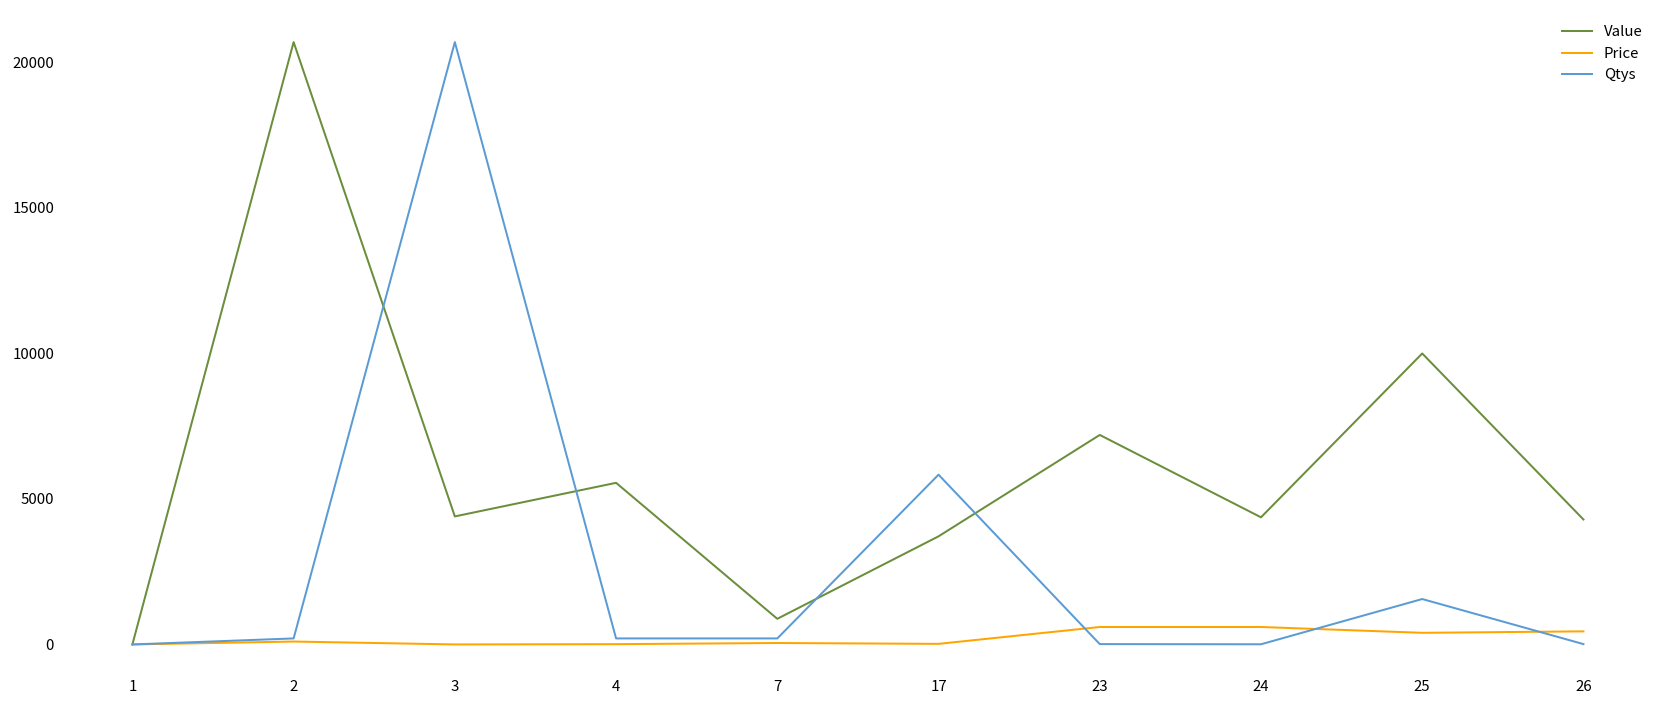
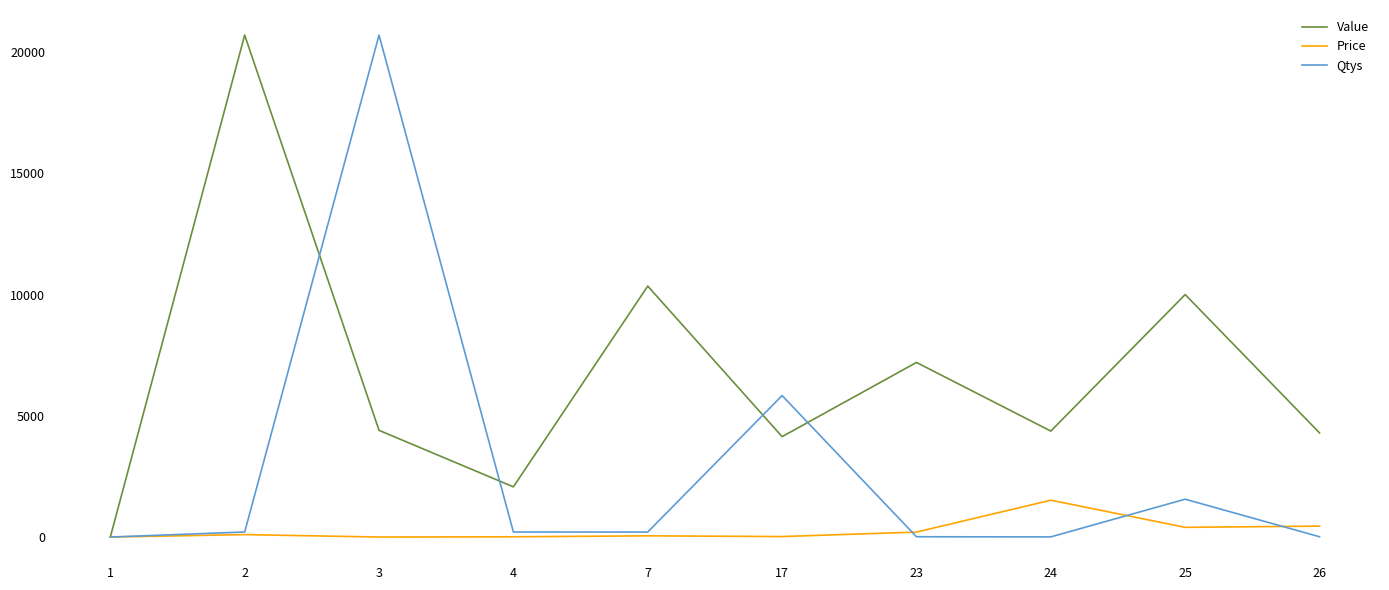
  {
    "Value": {
      "2": 20700,
      "3": 4400,
-     "4": 5600,
-     "7": 900,
-     "17": 3700,
+     "4": 2100,
+     "7": 10400,
+     "17": 4100,
      "23": 7200,
      "24": 4400,
      "25": 10000,
      "26": 4300
    },
    "Price": {
      "2": 100,
      "3": 0,
      "4": 0,
      "7": 100,
      "17": 0,
-     "23": 600,
-     "24": 600,
+     "23": 200,
+     "24": 1500,
      "25": 400,
      "26": 500
    },
    "Qtys": {
      "2": 200,
      "3": 20700,
      "4": 200,
      "7": 200,
      "17": 5800,
      "23": 0,
      "24": 0,
      "25": 1600,
      "26": 0
    }
  }
